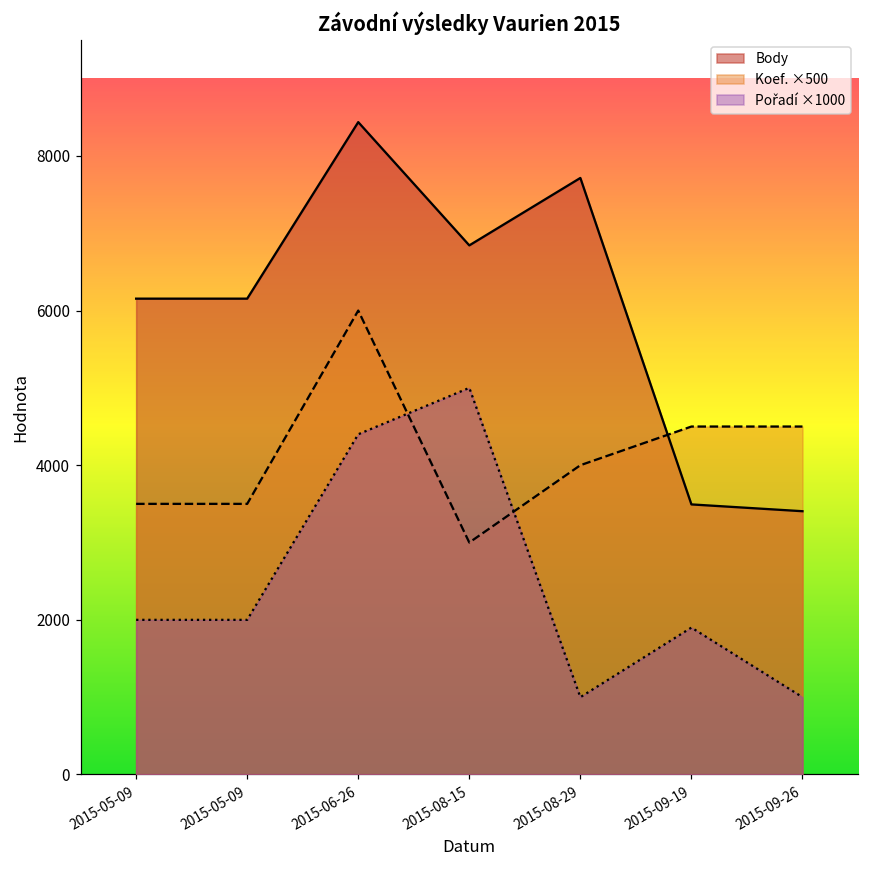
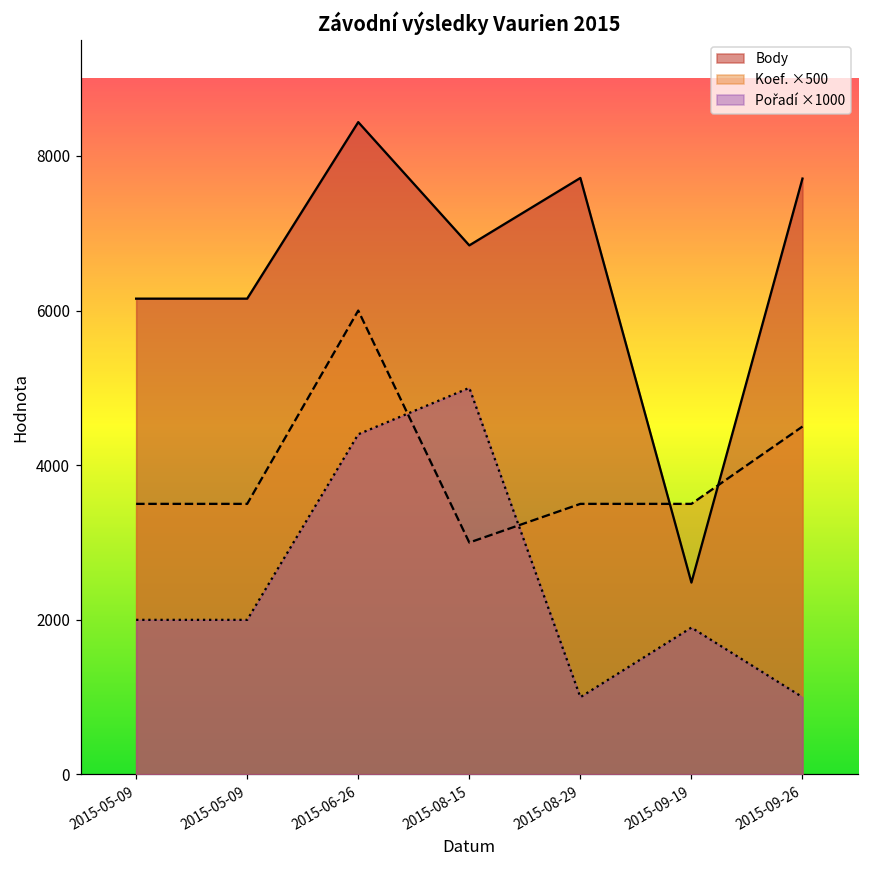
  {
    "Body": {
      "2015-06-26": 8400,
      "2015-08-15": 6800,
      "2015-08-29": 7700,
-     "2015-09-19": 3500,
-     "2015-09-26": 3400
+     "2015-09-19": 2500,
+     "2015-09-26": 7700
    },
    "Koef. ×500": {
      "2015-06-26": 6000,
      "2015-08-15": 3000,
-     "2015-08-29": 4000,
-     "2015-09-19": 4500,
+     "2015-08-29": 3500,
+     "2015-09-19": 3500,
      "2015-09-26": 4500
    },
    "Pořadí ×1000": {
      "2015-06-26": 4400,
      "2015-08-15": 5000,
      "2015-08-29": 1000,
      "2015-09-19": 1900,
      "2015-09-26": 1000
    }
  }
